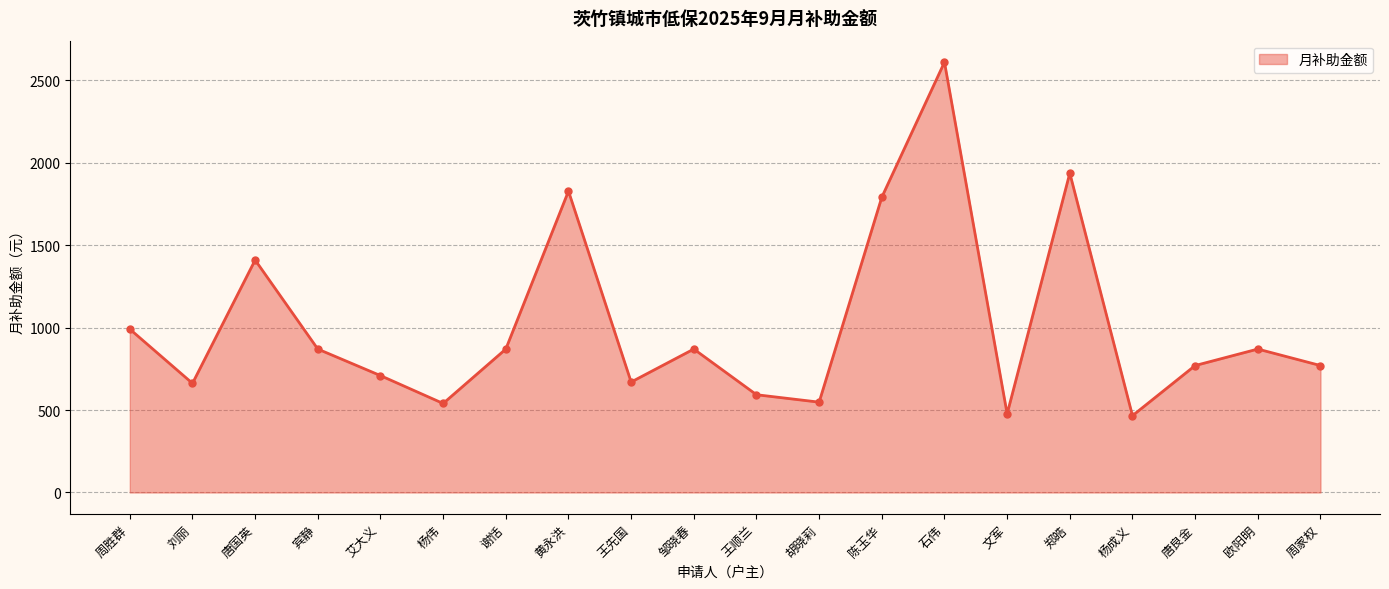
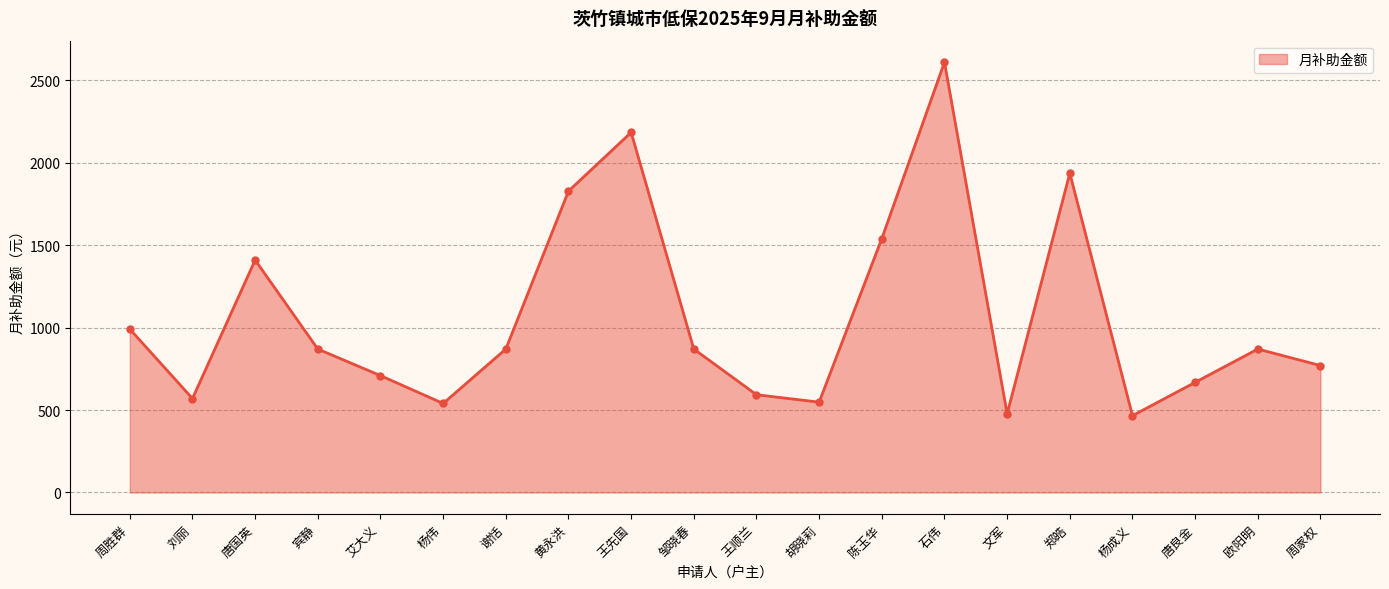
  {
    "周胜群": 990,
-   "刘丽": 660,
+   "刘丽": 570,
    "唐国英": 1410,
    "宾静": 870,
    "艾大义": 710,
    "杨伟": 540,
    "谢恬": 870,
    "黄永洪": 1830,
-   "王先国": 670,
+   "王先国": 2180,
    "邹晓春": 870,
    "王顺兰": 590,
    "胡晓莉": 550,
-   "陈玉华": 1790,
+   "陈玉华": 1540,
    "石伟": 2610,
    "文军": 480,
    "郑皓": 1940,
    "杨成义": 470,
-   "唐良金": 770,
+   "唐良金": 670,
    "欧阳明": 870,
    "周家权": 770
  }
